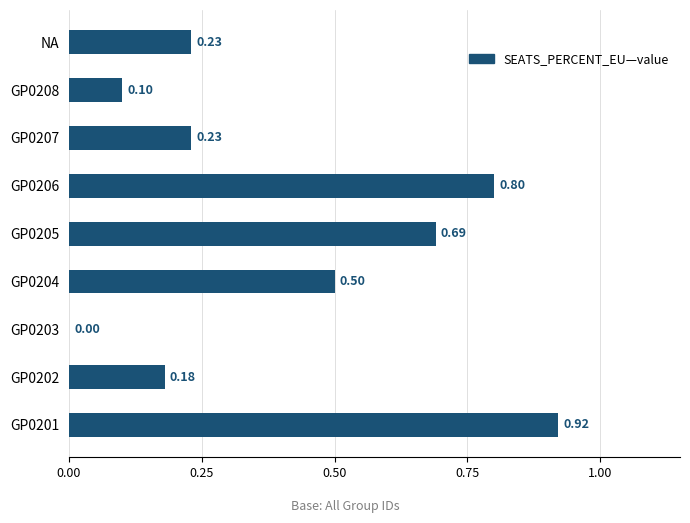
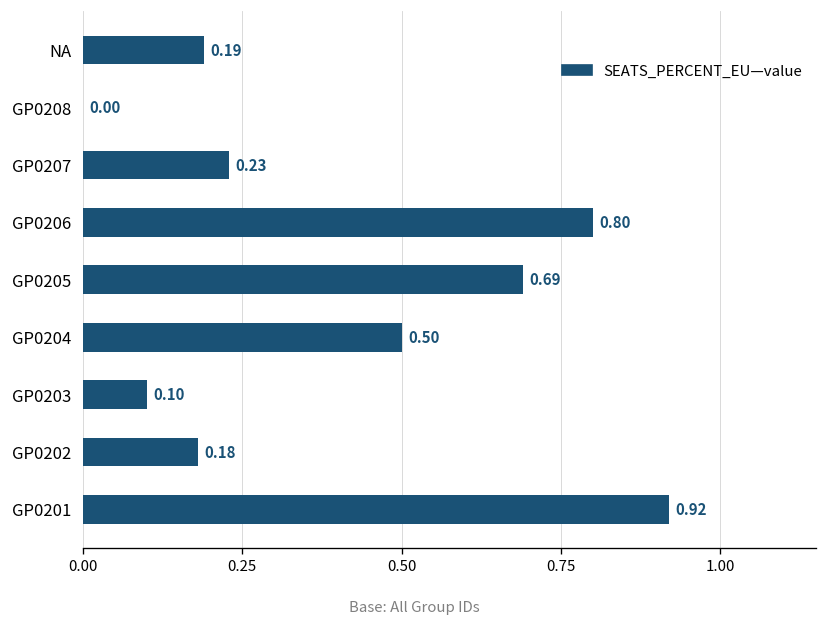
  {
-   "NA": 0.23,
-   "GP0208": 0.10,
+   "NA": 0.19,
+   "GP0208": 0.00,
    "GP0207": 0.23,
    "GP0206": 0.80,
    "GP0205": 0.69,
    "GP0204": 0.50,
-   "GP0203": 0.00,
+   "GP0203": 0.10,
    "GP0202": 0.18,
    "GP0201": 0.92
  }
